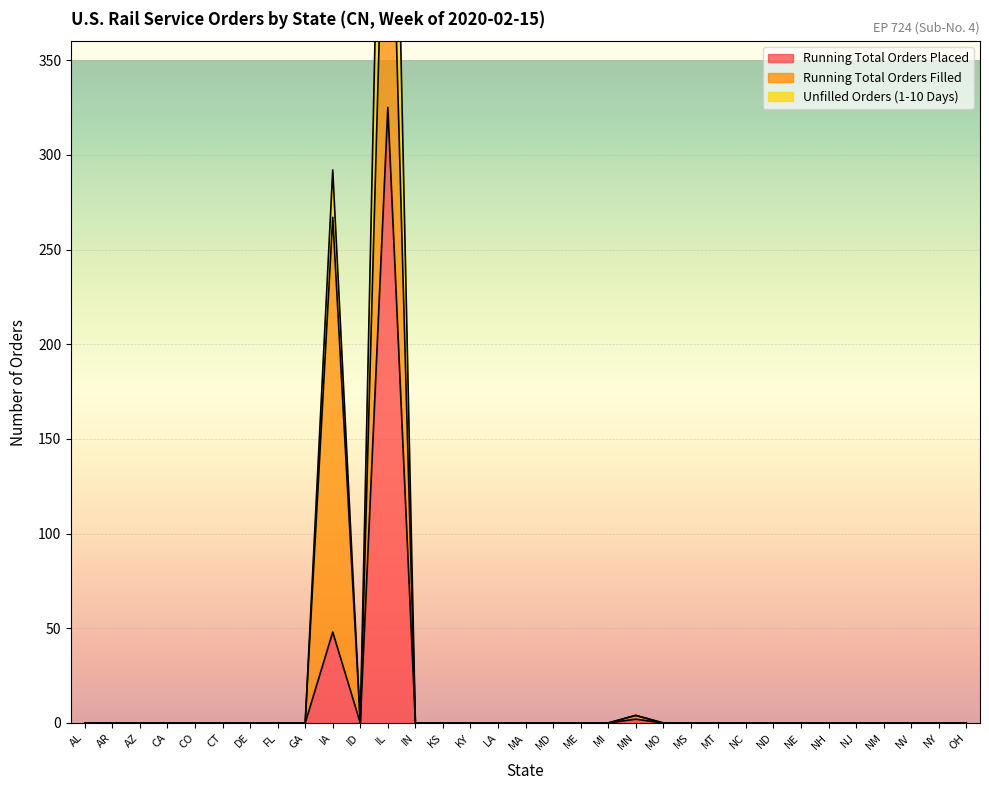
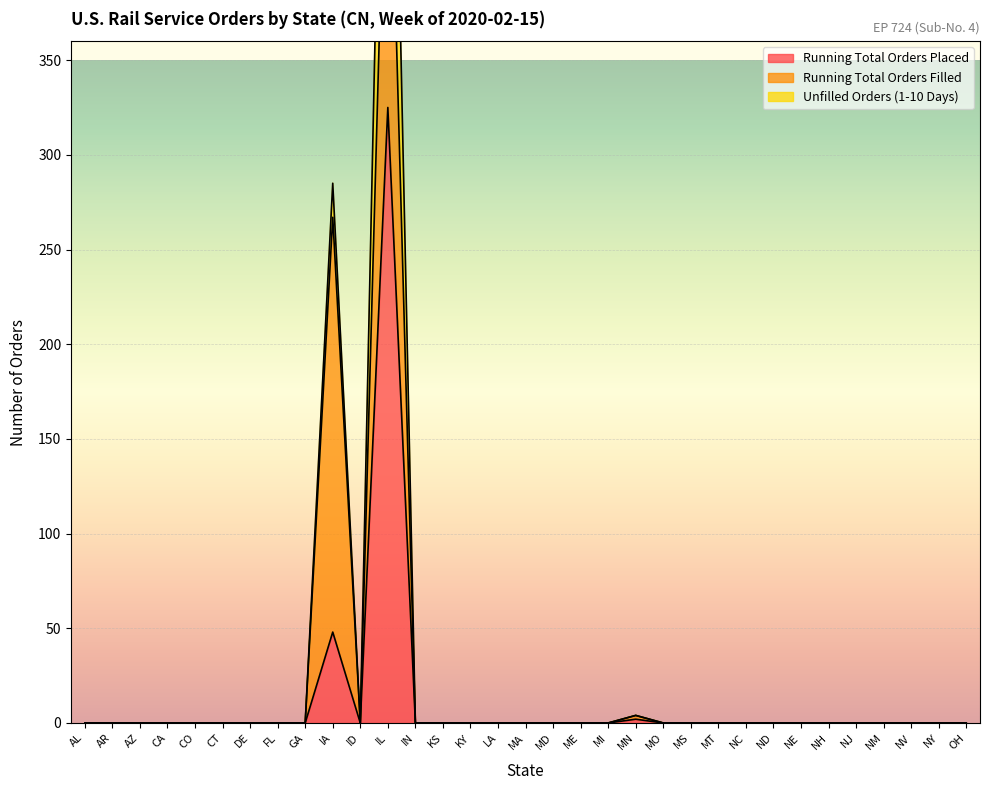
  {
    "Running Total Orders Placed": {
      "IA": 48,
      "IL": 325,
      "MN": 2
    },
    "Running Total Orders Filled": {
      "IA": 219
    },
    "Unfilled Orders (1-10 Days)": {
-     "IA": 25
+     "IA": 18
    }
  }
